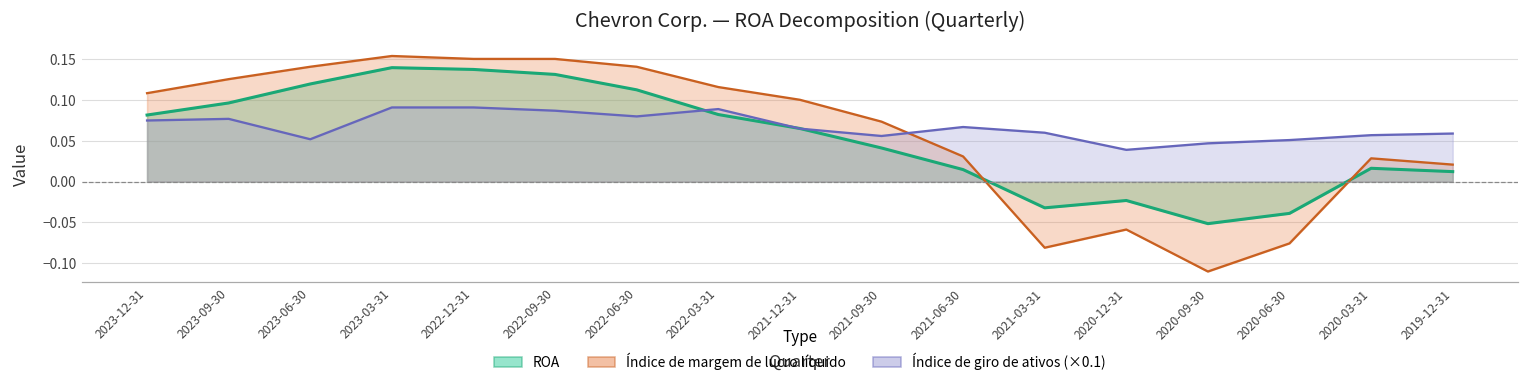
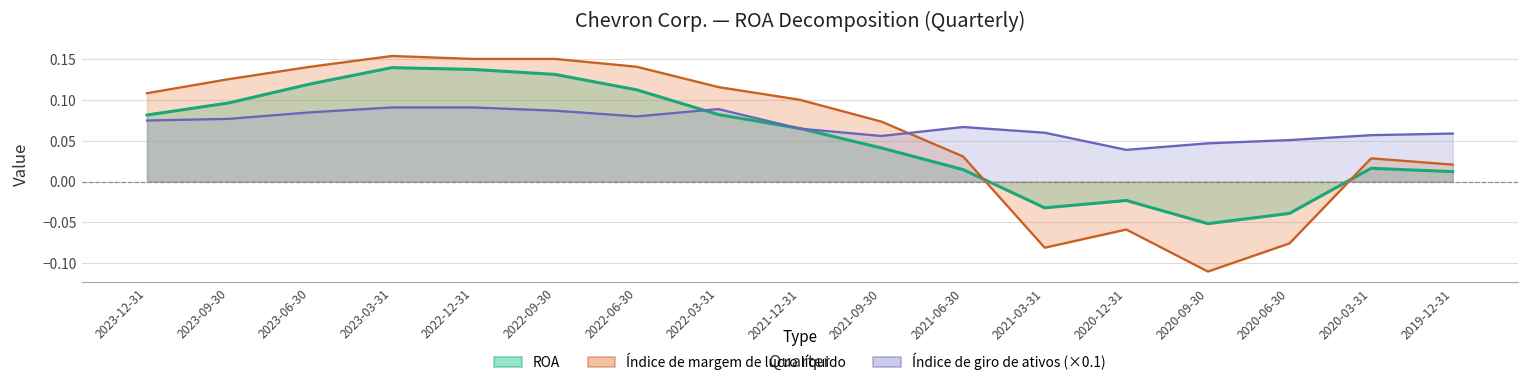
  {
    "Índice de giro de ativos (×0.1)": {
      "2023-12-31": 0.08,
      "2023-09-30": 0.08,
-     "2023-06-30": 0.05,
+     "2023-06-30": 0.09,
      "2023-03-31": 0.09,
      "2022-12-31": 0.09,
      "2022-09-30": 0.09,
      "2022-06-30": 0.08,
      "2022-03-31": 0.09,
      "2021-09-30": 0.06,
      "2021-06-30": 0.07,
      "2021-03-31": 0.06,
      "2020-12-31": 0.04,
      "2020-09-30": 0.05,
      "2020-06-30": 0.05,
      "2020-03-31": 0.06,
      "2019-12-31": 0.06
    }
  }
